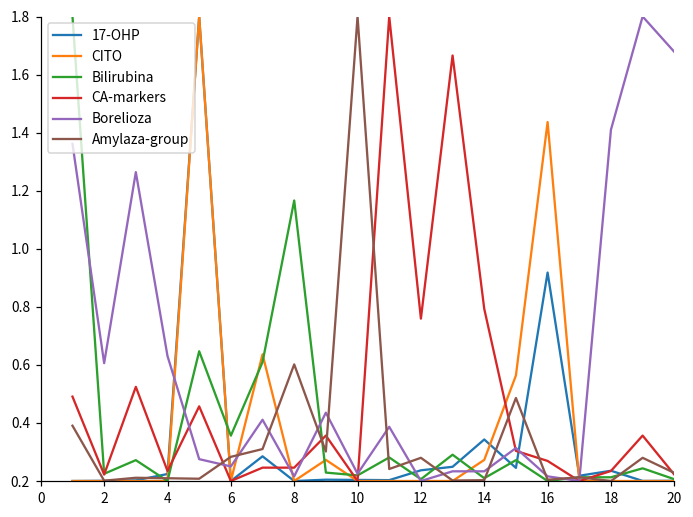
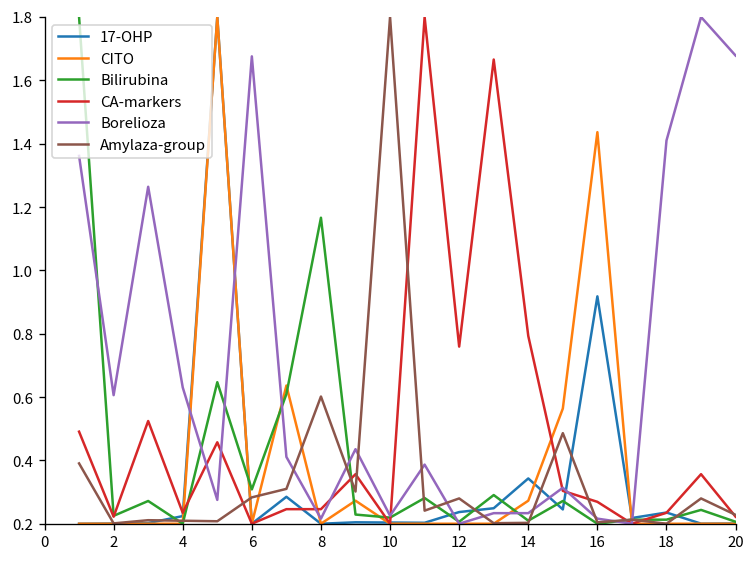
  {
    "17-OHP": {
      "4": 0.22,
      "12": 0.24,
      "14": 0.34,
      "16": 0.92
    },
    "CITO": {
      "14": 0.27,
      "16": 1.44
    },
    "Bilirubina": {
-     "6": 0.36,
+     "6": 0.31,
      "8": 1.17,
      "18": 0.21
    },
    "CA-markers": {
      "4": 0.23,
      "8": 0.25,
      "12": 0.76,
      "14": 0.79,
      "16": 0.27
    },
    "Borelioza": {
      "2": 0.61,
      "4": 0.63,
-     "6": 0.25,
+     "6": 1.68,
      "8": 0.22,
      "14": 0.23,
      "16": 0.22,
      "18": 1.41,
      "20": 1.68
    },
    "Amylaza-group": {
      "6": 0.28,
      "8": 0.60,
      "10": 1.80,
      "12": 0.28
    }
  }
